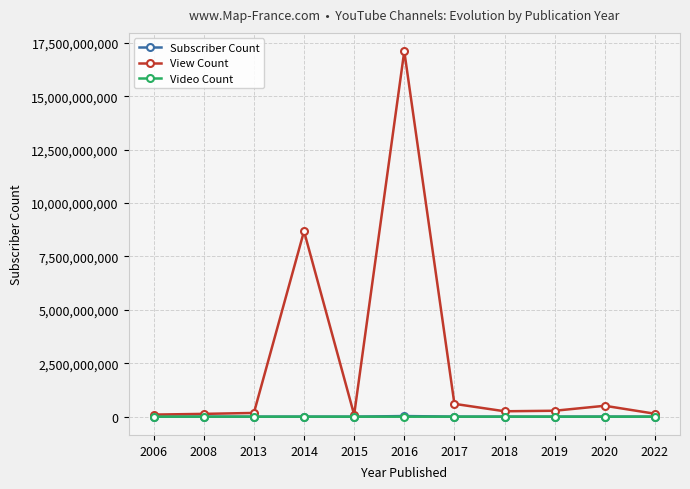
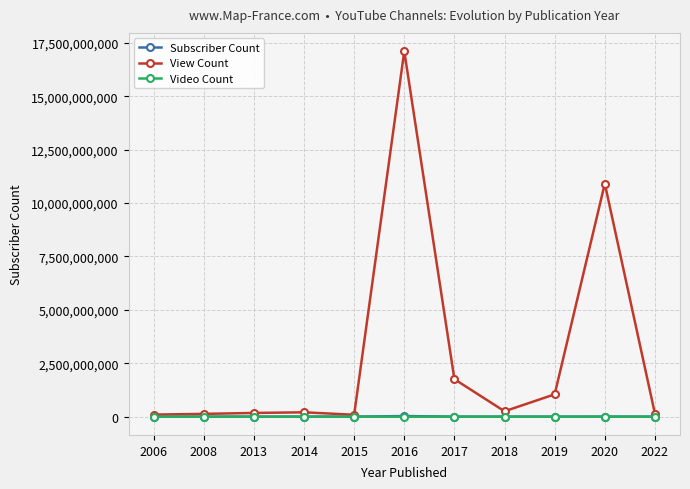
  {
    "View Count": {
      "2008": "100,000,000",
      "2013": "200,000,000",
-     "2014": "8,700,000,000",
+     "2014": "200,000,000",
      "2016": "17,100,000,000",
-     "2017": "600,000,000",
+     "2017": "1,800,000,000",
      "2018": "300,000,000",
-     "2019": "300,000,000",
-     "2020": "500,000,000",
+     "2019": "1,000,000,000",
+     "2020": "10,900,000,000",
      "2022": "100,000,000"
    }
  }
